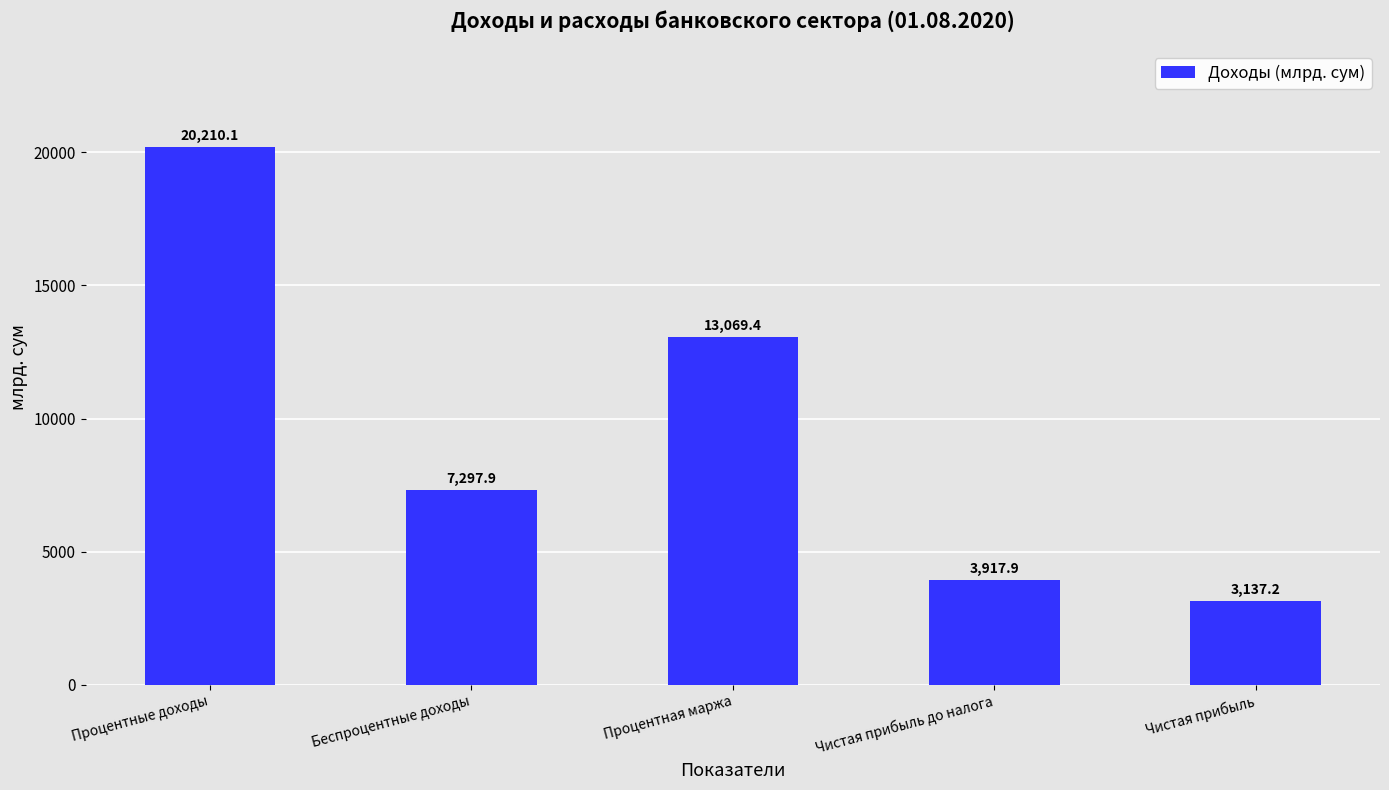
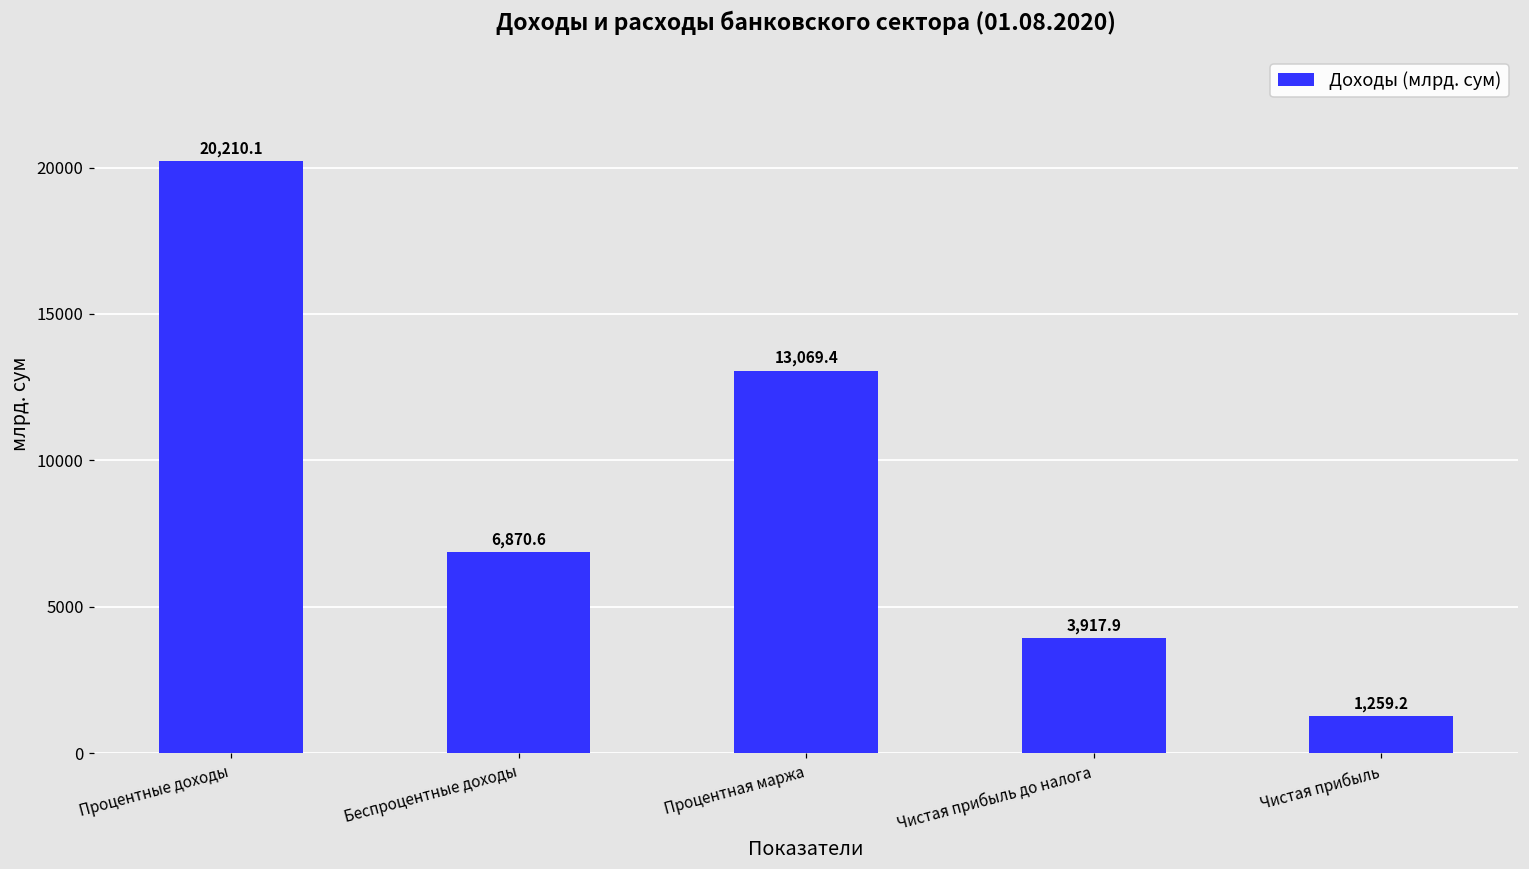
  {
    "Процентные доходы": "20,210.1",
-   "Беспроцентные доходы": "7,297.9",
+   "Беспроцентные доходы": "6,870.6",
    "Процентная маржа": "13,069.4",
    "Чистая прибыль до налога": "3,917.9",
-   "Чистая прибыль": "3,137.2"
+   "Чистая прибыль": "1,259.2"
  }
